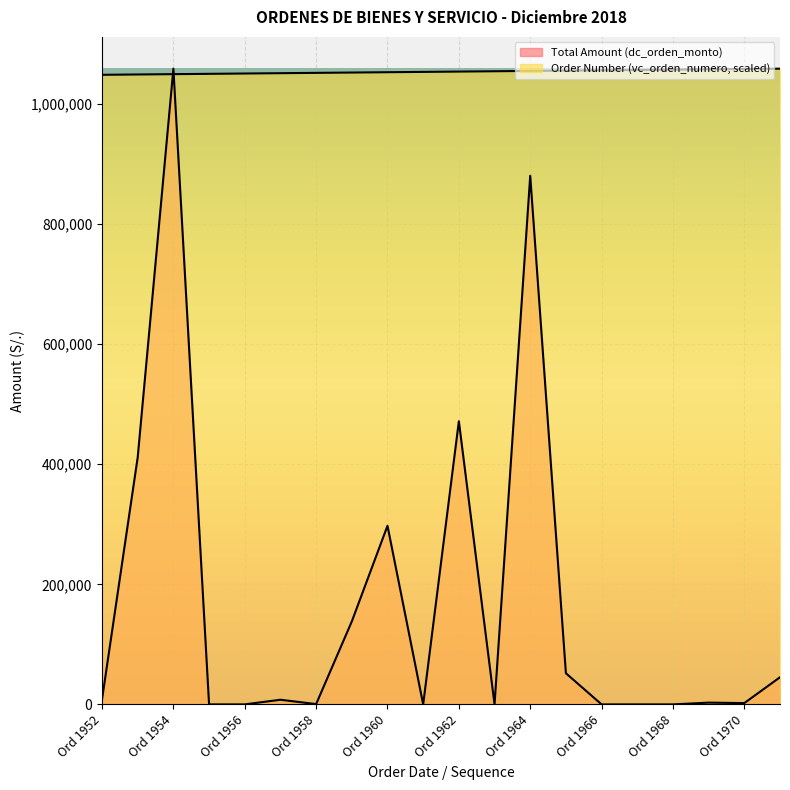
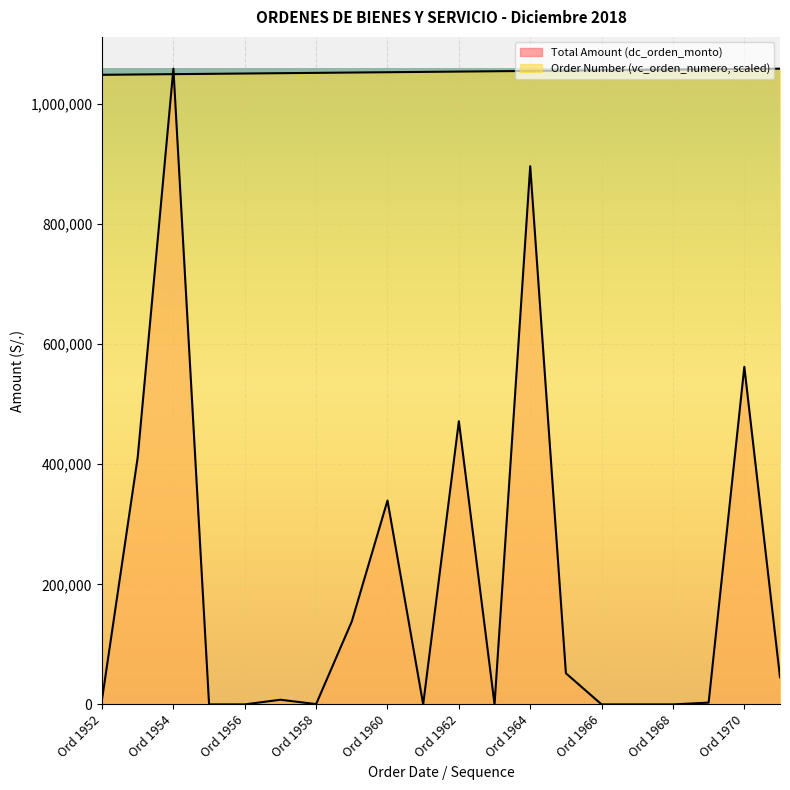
  {
    "Total Amount (dc_orden_monto)": {
      "Ord 1952": "10,000",
      "Ord 1954": "1,060,000",
      "Ord 1956": "0",
      "Ord 1958": "0",
-     "Ord 1960": "300,000",
+     "Ord 1960": "340,000",
      "Ord 1962": "470,000",
-     "Ord 1964": "880,000",
+     "Ord 1964": "900,000",
      "Ord 1966": "0",
      "Ord 1968": "0",
-     "Ord 1970": "0"
+     "Ord 1970": "560,000"
    },
    "Order Number (vc_orden_numero, scaled)": {
      "Ord 1952": "1,050,000",
      "Ord 1954": "1,050,000",
      "Ord 1956": "1,050,000",
      "Ord 1958": "1,050,000",
      "Ord 1960": "1,050,000",
      "Ord 1962": "1,050,000"
    }
  }
